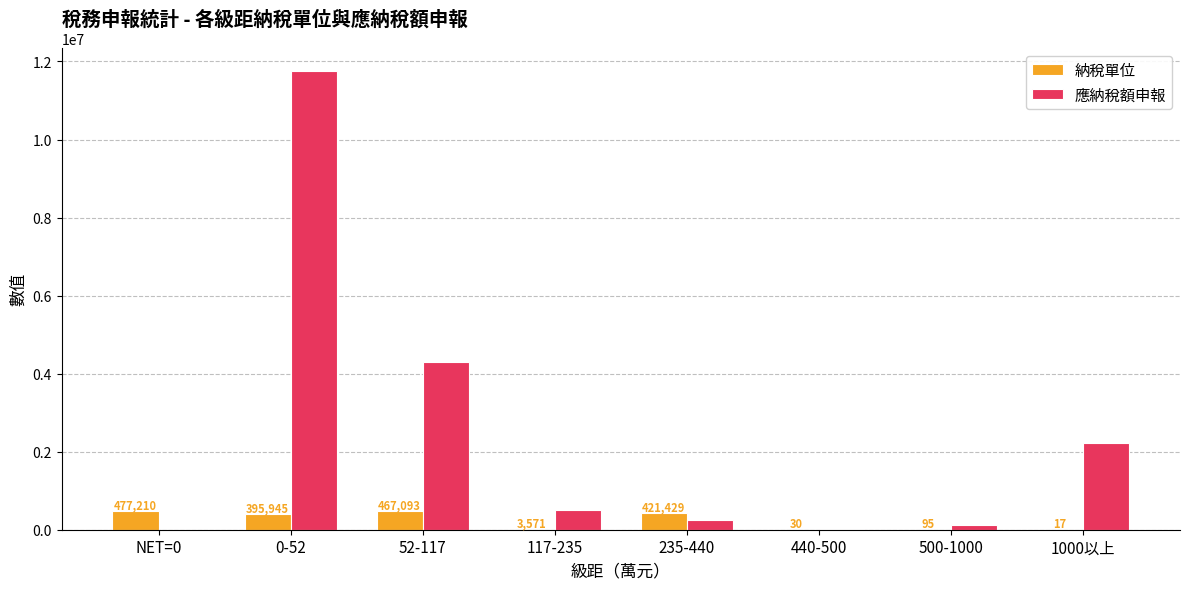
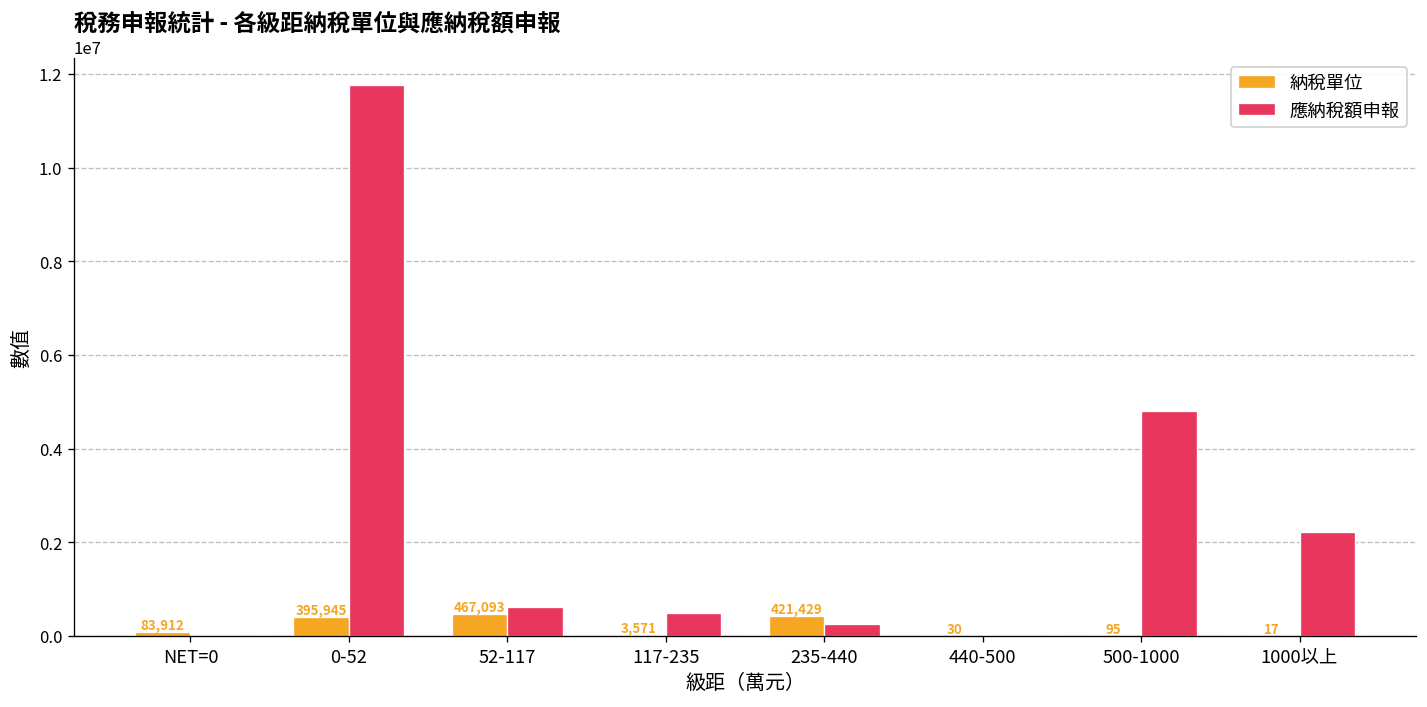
  {
    "納稅單位": {
-     "NET=0": "477,210",
+     "NET=0": "83,912",
      "0-52": "395,945",
      "52-117": "467,093",
      "117-235": "3,571",
      "235-440": "421,429",
      "440-500": "30",
      "500-1000": "95",
      "1000以上": "17"
    },
    "應納稅額申報": {
      "0-52": "11800000",
-     "52-117": "4300000",
+     "52-117": "600000",
      "117-235": "500000",
      "235-440": "300000",
-     "500-1000": "100000",
+     "500-1000": "4800000",
      "1000以上": "2200000"
    }
  }
